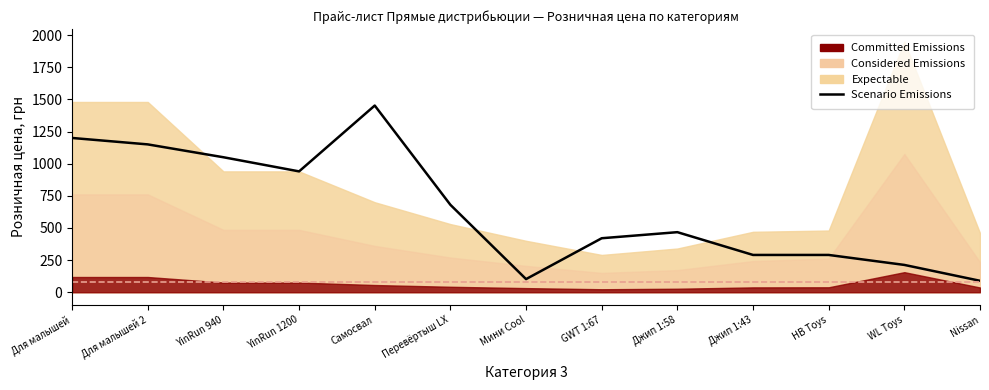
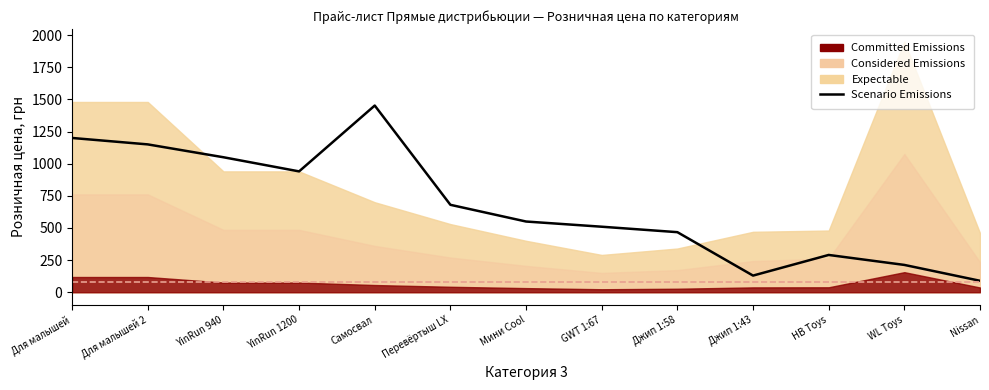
  {
    "Scenario Emissions": {
      "Для малышей": 1200,
      "Для малышей 2": 1150,
      "YinRun 940": 1050,
      "Самосвал": 1450,
      "Перевёртыш LX": 680,
-     "Мини Cool": 100,
-     "GWT 1:67": 420,
+     "Мини Cool": 550,
+     "GWT 1:67": 510,
      "Джип 1:58": 470,
-     "Джип 1:43": 290,
+     "Джип 1:43": 130,
      "HB Toys": 290,
      "WL Toys": 210,
      "Nissan": 90
    }
  }
